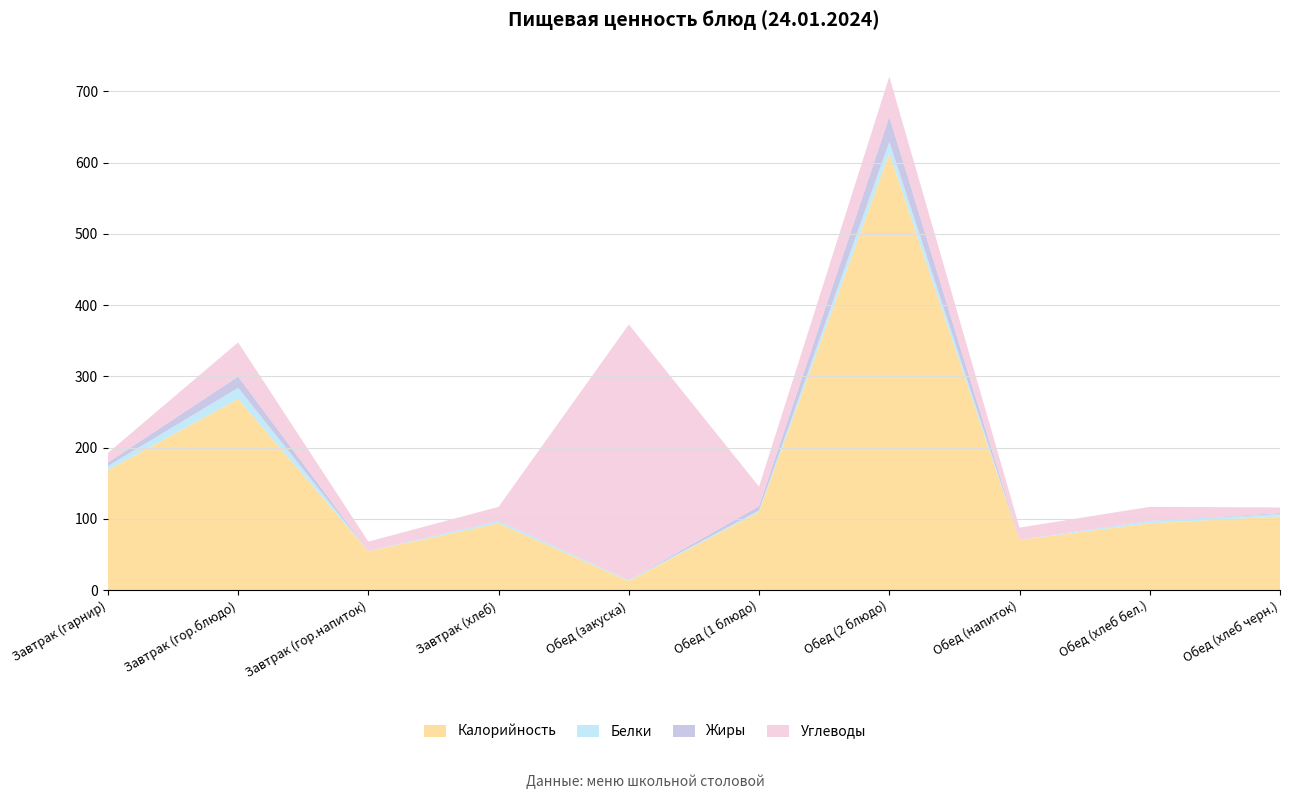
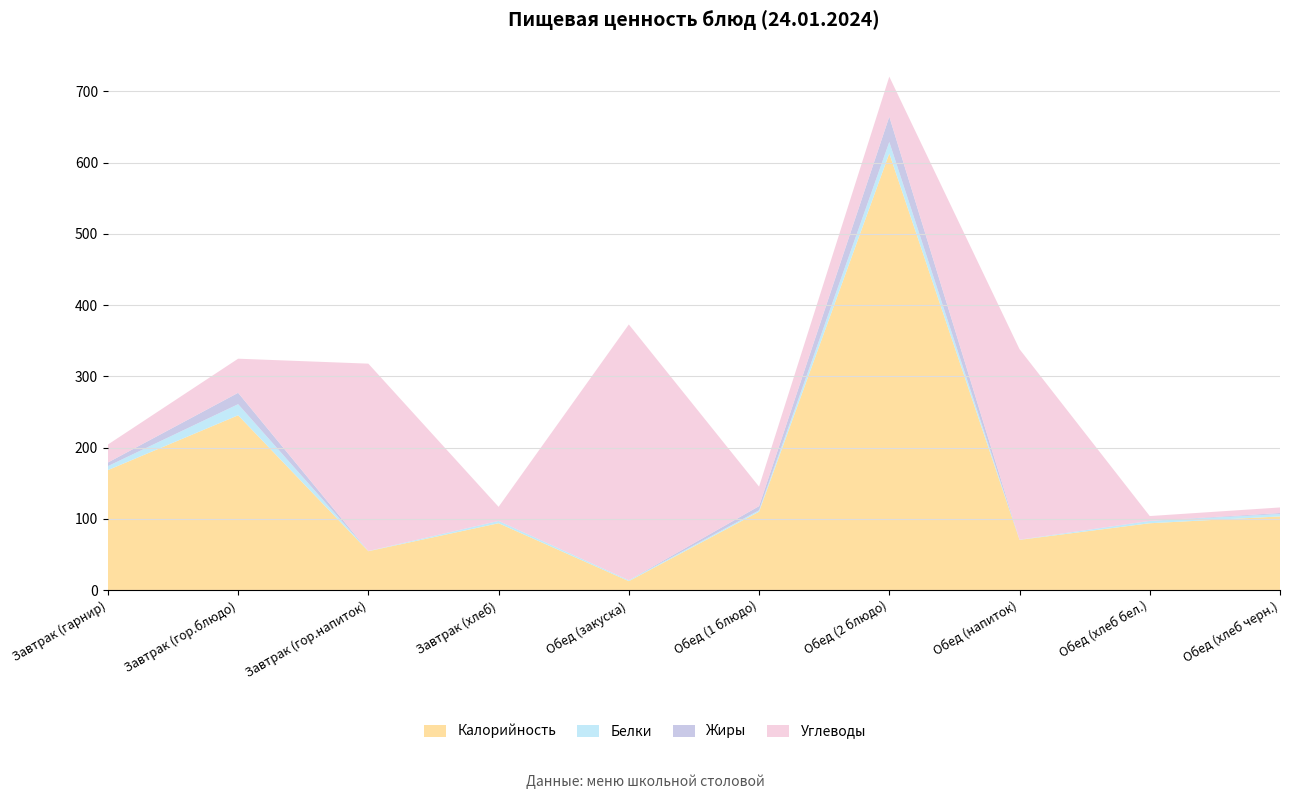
  {
    "Калорийность": {
      "Завтрак (гарнир)": 170,
-     "Завтрак (гор.блюдо)": 270,
+     "Завтрак (гор.блюдо)": 250,
      "Обед (2 блюдо)": 610
    },
    "Углеводы": {
-     "Завтрак (гарнир)": 10,
+     "Завтрак (гарнир)": 30,
      "Завтрак (гор.блюдо)": 50,
-     "Завтрак (гор.напиток)": 10,
+     "Завтрак (гор.напиток)": 260,
      "Завтрак (хлеб)": 20,
      "Обед (закуска)": 360,
      "Обед (1 блюдо)": 30,
      "Обед (2 блюдо)": 60,
-     "Обед (напиток)": 20,
-     "Обед (хлеб бел.)": 20,
+     "Обед (напиток)": 270,
+     "Обед (хлеб бел.)": 10,
      "Обед (хлеб черн.)": 10
    }
  }
